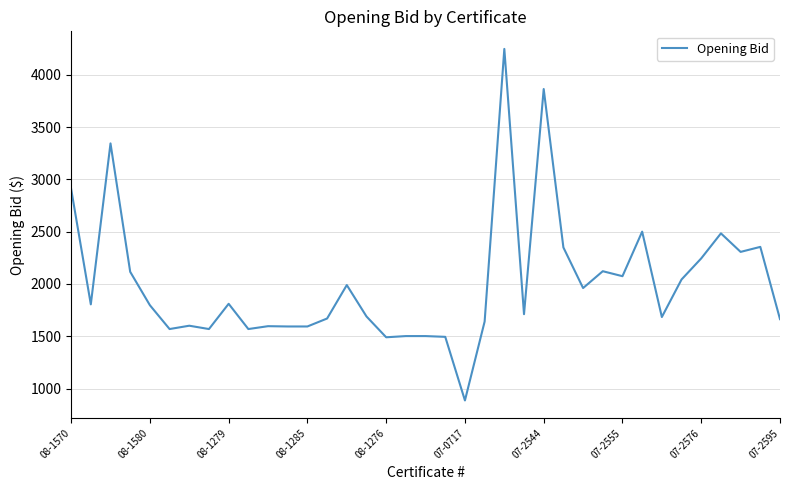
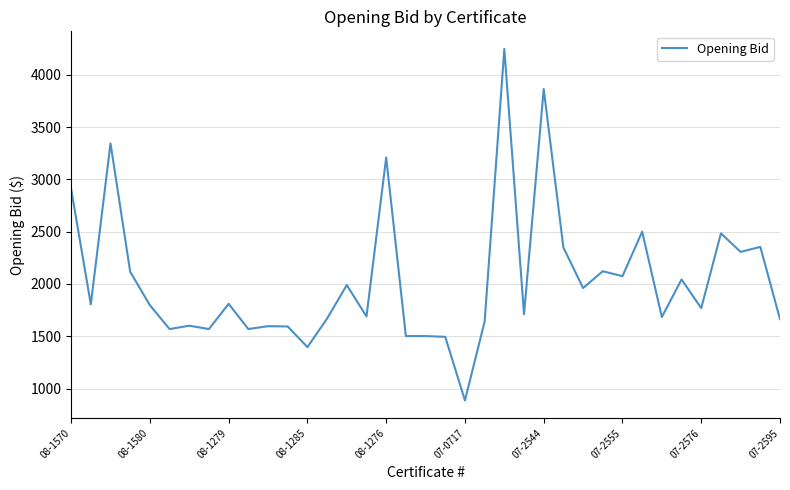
  {
    "08-1570": 2910,
    "08-1580": 1800,
    "08-1279": 1810,
-   "08-1285": 1590,
-   "08-1276": 1490,
+   "08-1285": 1400,
+   "08-1276": 3210,
    "07-0717": 890,
    "07-2544": 3860,
    "07-2555": 2070,
-   "07-2576": 2240,
+   "07-2576": 1770,
    "07-2595": 1660
  }
